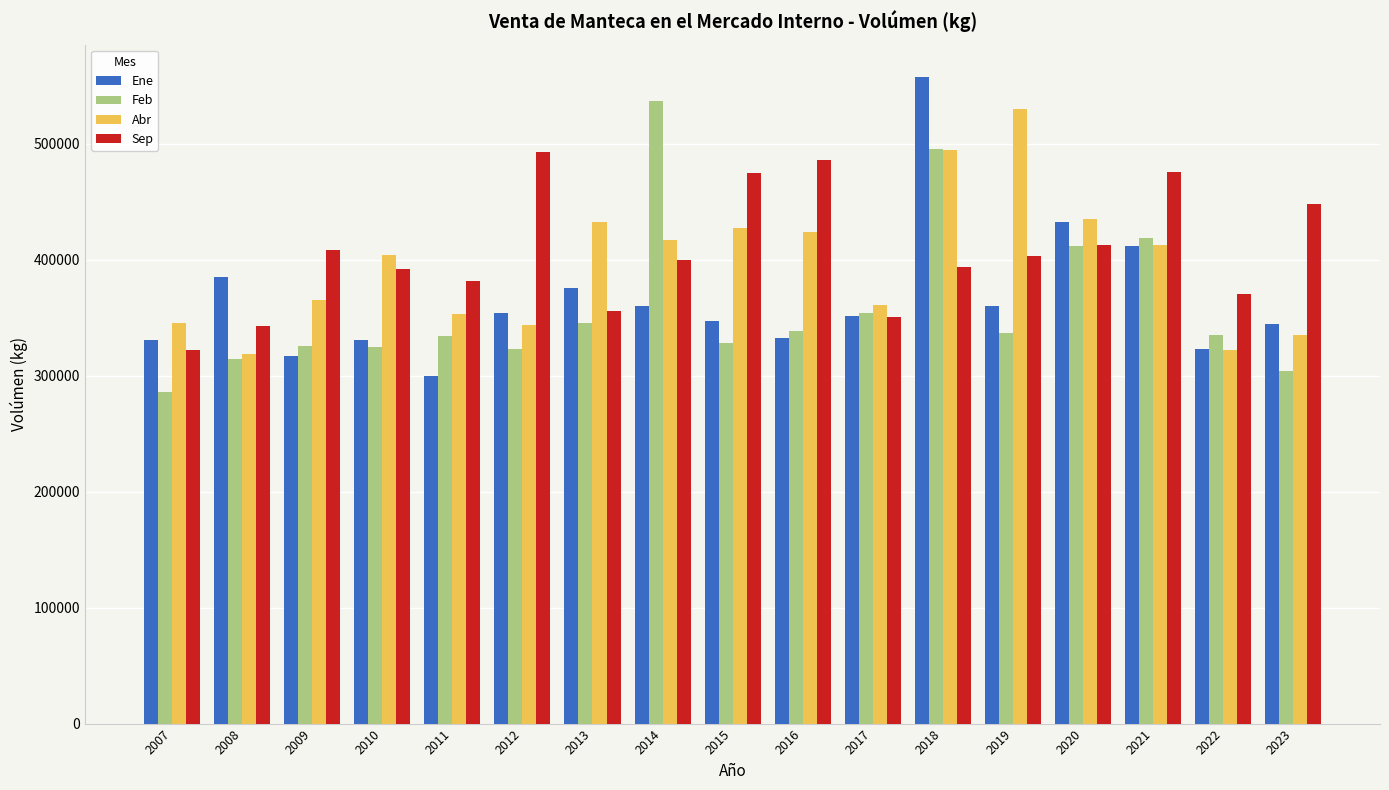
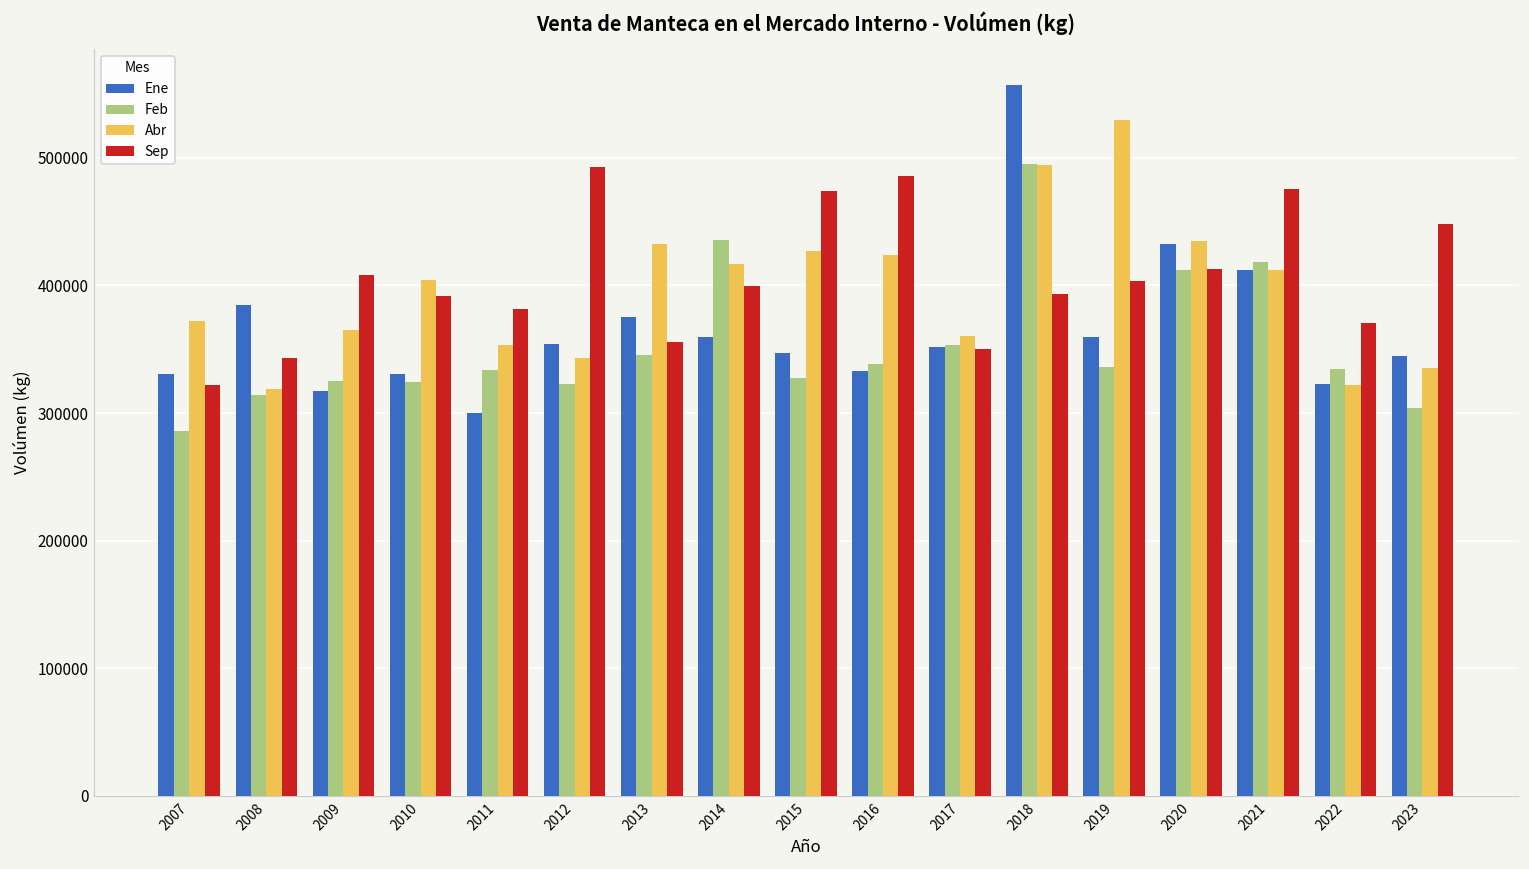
  {
    "Ene": {
      "2007": 330000,
      "2008": 385000,
      "2009": 317000,
      "2010": 331000,
      "2011": 300000,
      "2012": 354000,
      "2013": 375000,
      "2014": 360000,
      "2015": 347000,
      "2016": 333000,
      "2017": 352000,
      "2018": 557000,
      "2019": 360000,
      "2020": 432000,
      "2021": 412000,
      "2022": 323000,
      "2023": 345000
    },
    "Feb": {
      "2007": 286000,
      "2008": 314000,
      "2009": 325000,
      "2010": 325000,
      "2011": 334000,
      "2012": 323000,
      "2013": 345000,
-     "2014": 536000,
+     "2014": 436000,
      "2015": 328000,
      "2016": 338000,
      "2017": 354000,
      "2018": 495000,
      "2019": 336000,
      "2020": 412000,
      "2021": 419000,
      "2022": 335000,
      "2023": 304000
    },
    "Abr": {
-     "2007": 345000,
+     "2007": 373000,
      "2008": 319000,
      "2009": 365000,
      "2010": 404000,
      "2011": 353000,
      "2012": 344000,
      "2013": 432000,
      "2014": 417000,
      "2015": 427000,
      "2016": 424000,
      "2017": 361000,
      "2018": 494000,
      "2019": 529000,
      "2020": 435000,
      "2021": 412000,
      "2022": 322000,
      "2023": 335000
    },
    "Sep": {
      "2007": 322000,
      "2008": 343000,
      "2009": 408000,
      "2010": 392000,
      "2011": 382000,
      "2012": 493000,
      "2013": 356000,
      "2014": 399000,
      "2015": 474000,
      "2016": 486000,
      "2017": 351000,
      "2018": 394000,
      "2019": 403000,
      "2020": 413000,
      "2021": 476000,
      "2022": 370000,
      "2023": 448000
    }
  }
